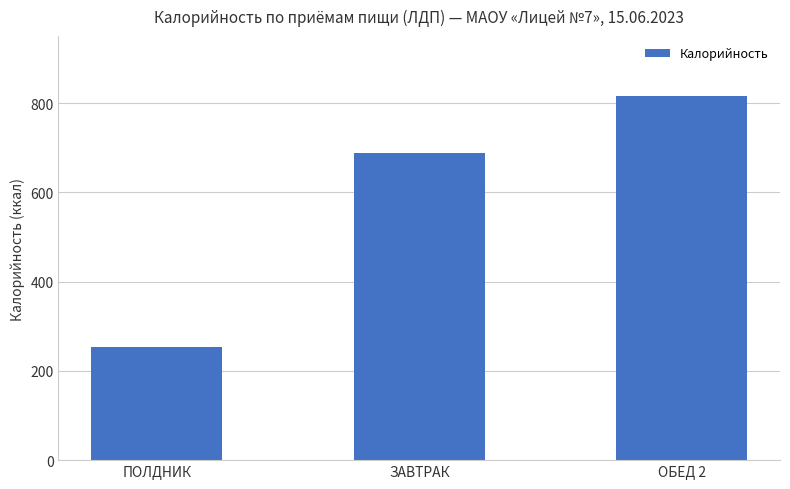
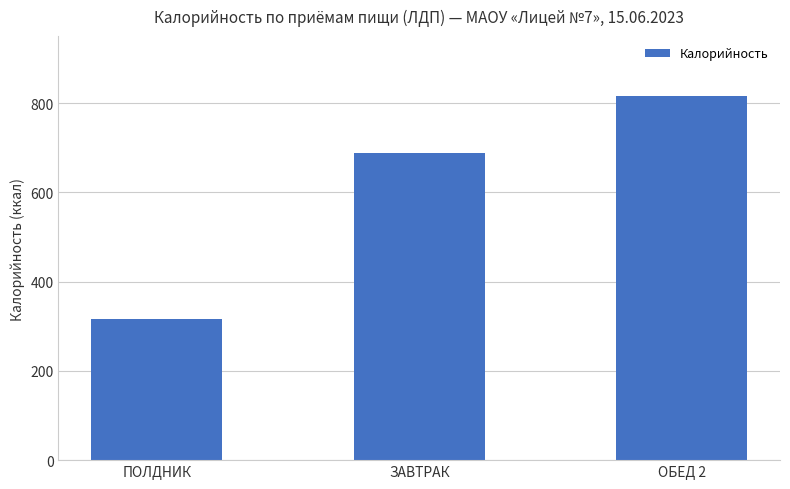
  {
-   "ПОЛДНИК": 250,
+   "ПОЛДНИК": 320,
    "ЗАВТРАК": 690,
    "ОБЕД 2": 820
  }
